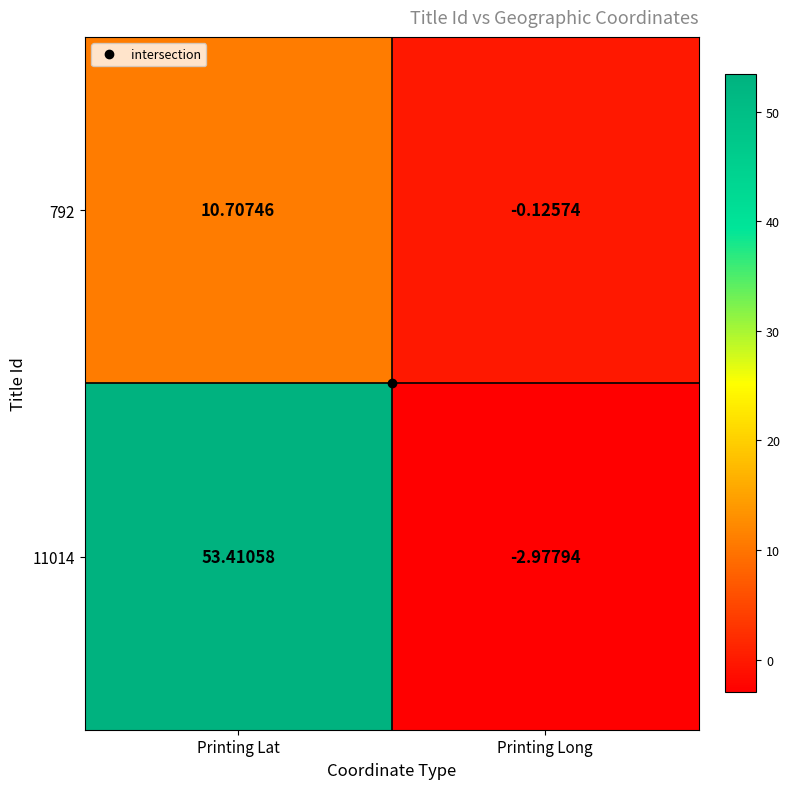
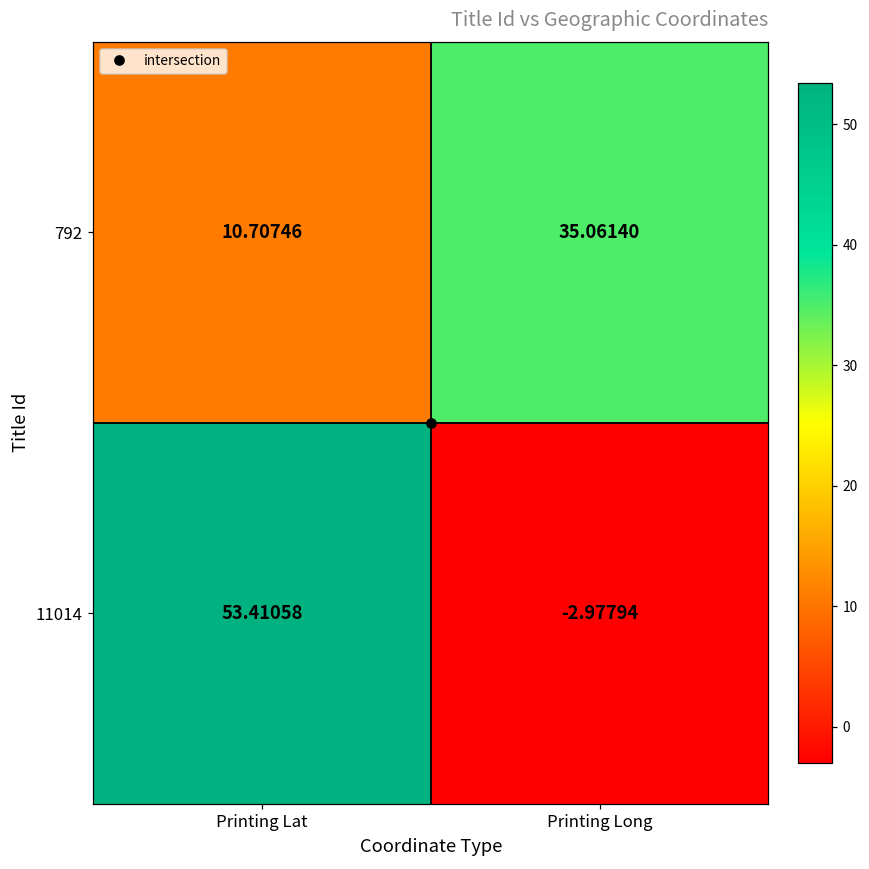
  {
    "792": {
      "Printing Lat": 10.70746,
-     "Printing Long": -0.12574
+     "Printing Long": 35.06140
    },
    "11014": {
      "Printing Lat": 53.41058,
      "Printing Long": -2.97794
    }
  }
